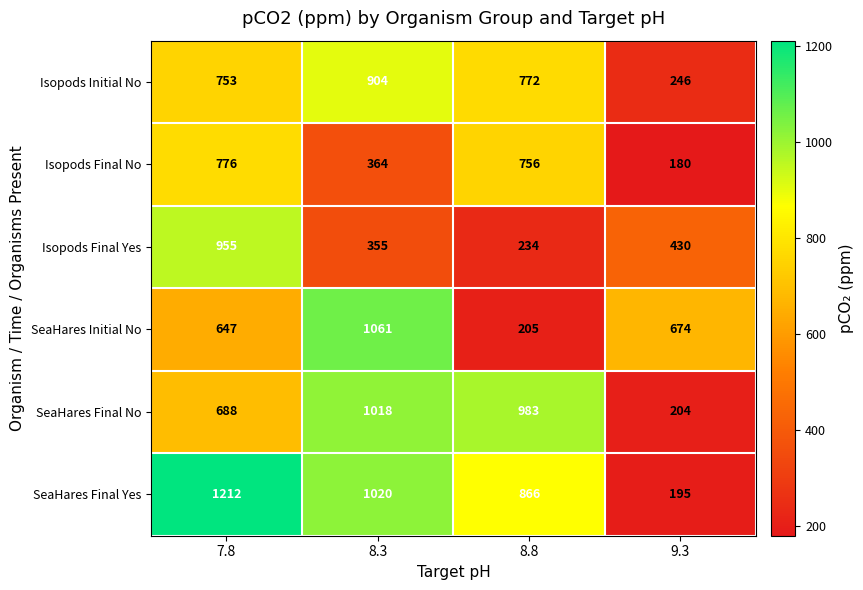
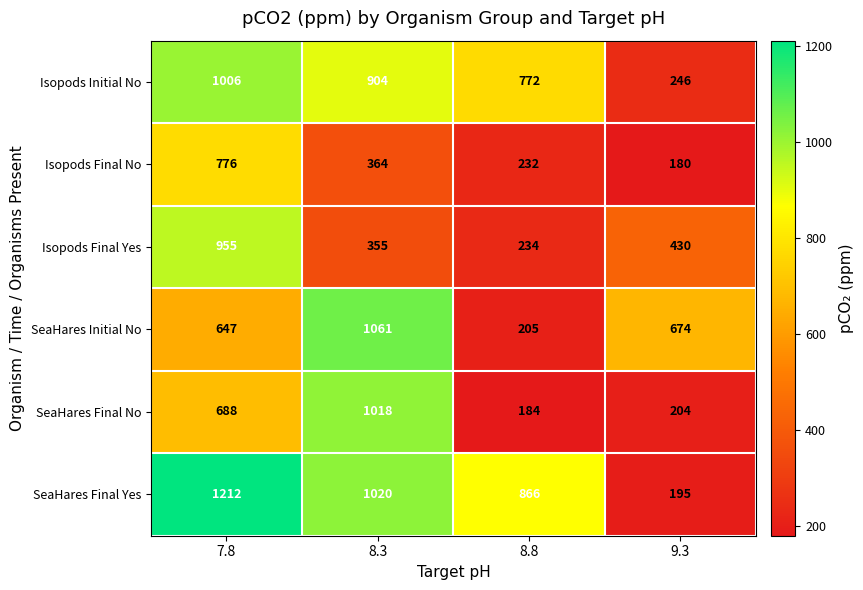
  {
    "Isopods Initial No": {
-     "7.8": 753,
+     "7.8": 1006,
      "8.3": 904,
      "8.8": 772,
      "9.3": 246
    },
    "Isopods Final No": {
      "7.8": 776,
      "8.3": 364,
-     "8.8": 756,
+     "8.8": 232,
      "9.3": 180
    },
    "Isopods Final Yes": {
      "7.8": 955,
      "8.3": 355,
      "8.8": 234,
      "9.3": 430
    },
    "SeaHares Initial No": {
      "7.8": 647,
      "8.3": 1061,
      "8.8": 205,
      "9.3": 674
    },
    "SeaHares Final No": {
      "7.8": 688,
      "8.3": 1018,
-     "8.8": 983,
+     "8.8": 184,
      "9.3": 204
    },
    "SeaHares Final Yes": {
      "7.8": 1212,
      "8.3": 1020,
      "8.8": 866,
      "9.3": 195
    }
  }
